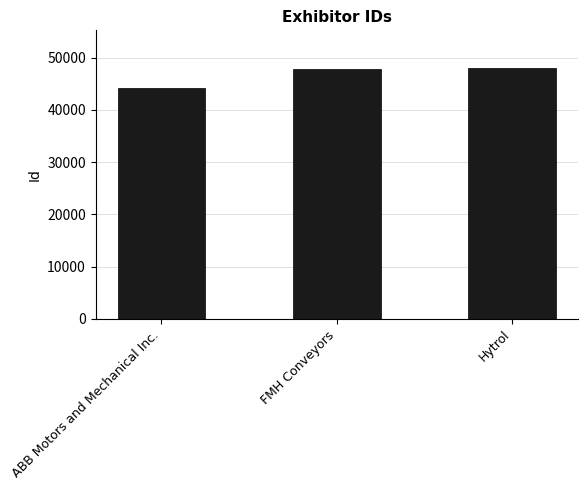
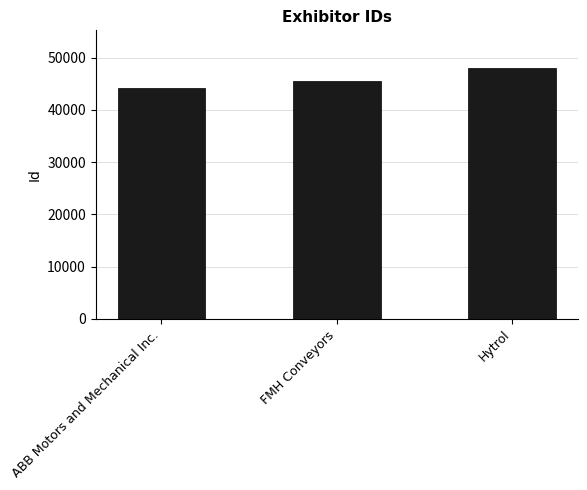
  {
    "ABB Motors and Mechanical Inc.": 44000,
-   "FMH Conveyors": 48000,
+   "FMH Conveyors": 46000,
    "Hytrol": 48000
  }
